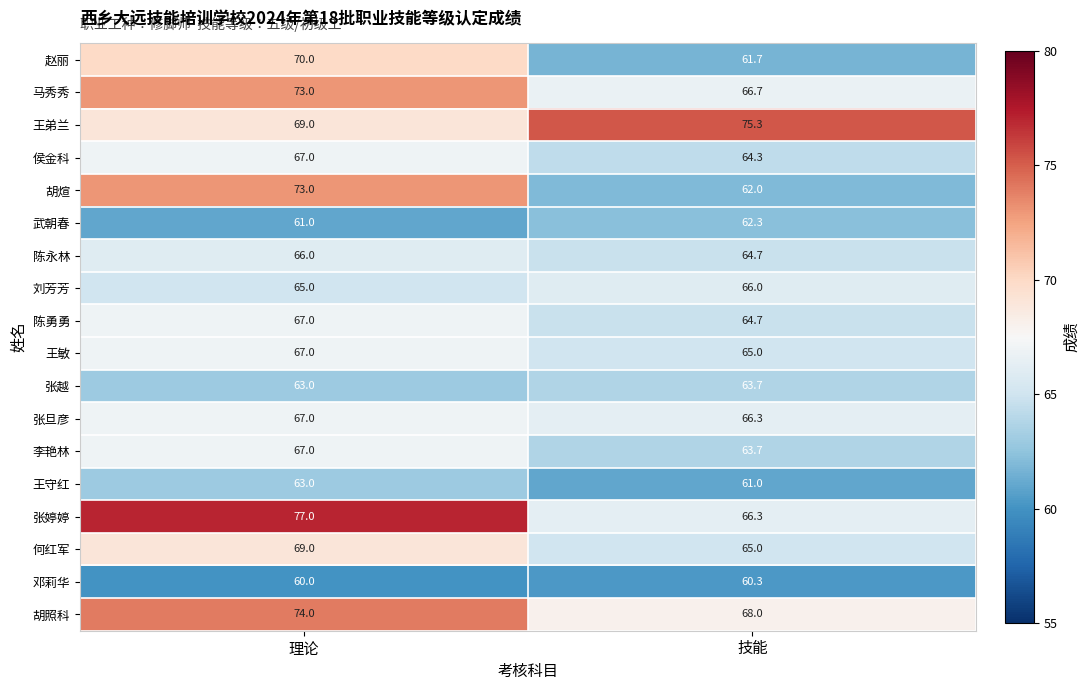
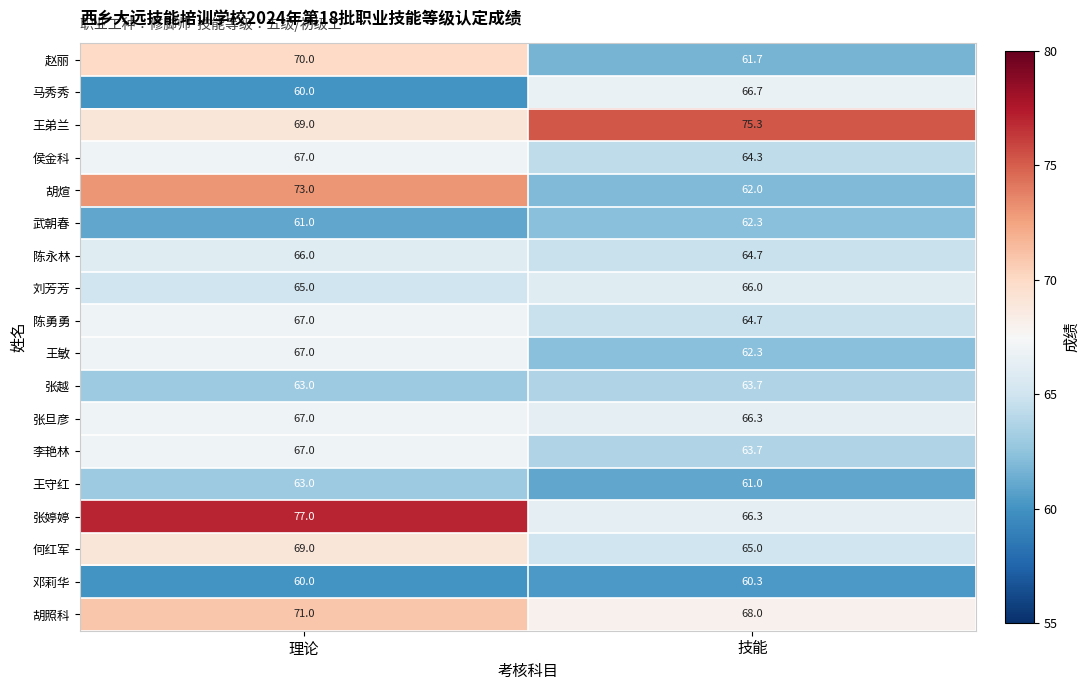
  {
    "赵丽": {
      "理论": 70.0,
      "技能": 61.7
    },
    "马秀秀": {
-     "理论": 73.0,
+     "理论": 60.0,
      "技能": 66.7
    },
    "王弟兰": {
      "理论": 69.0,
      "技能": 75.3
    },
    "侯金科": {
      "理论": 67.0,
      "技能": 64.3
    },
    "胡煊": {
      "理论": 73.0,
      "技能": 62.0
    },
    "武朝春": {
      "理论": 61.0,
      "技能": 62.3
    },
    "陈永林": {
      "理论": 66.0,
      "技能": 64.7
    },
    "刘芳芳": {
      "理论": 65.0,
      "技能": 66.0
    },
    "陈勇勇": {
      "理论": 67.0,
      "技能": 64.7
    },
    "王敏": {
      "理论": 67.0,
-     "技能": 65.0
+     "技能": 62.3
    },
    "张越": {
      "理论": 63.0,
      "技能": 63.7
    },
    "张旦彦": {
      "理论": 67.0,
      "技能": 66.3
    },
    "李艳林": {
      "理论": 67.0,
      "技能": 63.7
    },
    "王守红": {
      "理论": 63.0,
      "技能": 61.0
    },
    "张婷婷": {
      "理论": 77.0,
      "技能": 66.3
    },
    "何红军": {
      "理论": 69.0,
      "技能": 65.0
    },
    "邓莉华": {
      "理论": 60.0,
      "技能": 60.3
    },
    "胡照科": {
-     "理论": 74.0,
+     "理论": 71.0,
      "技能": 68.0
    }
  }
